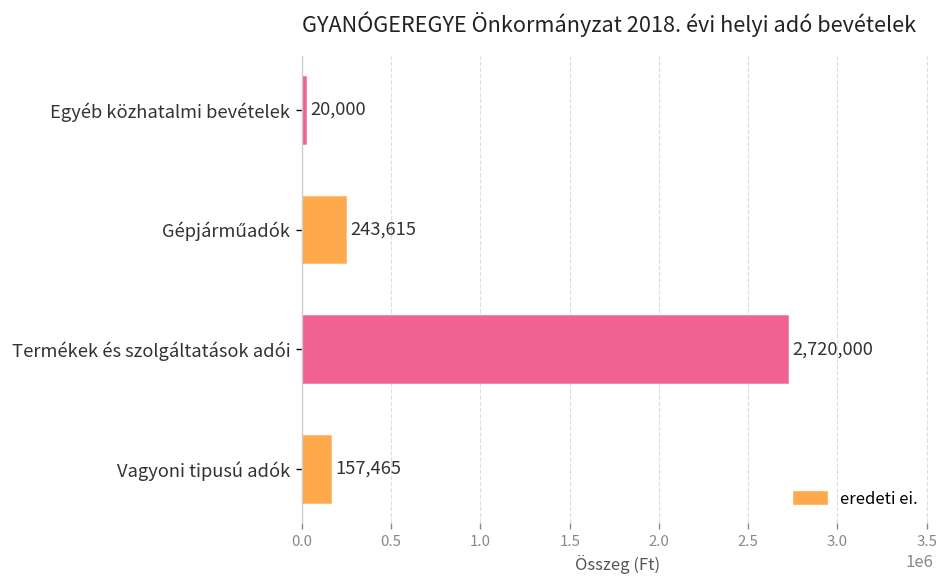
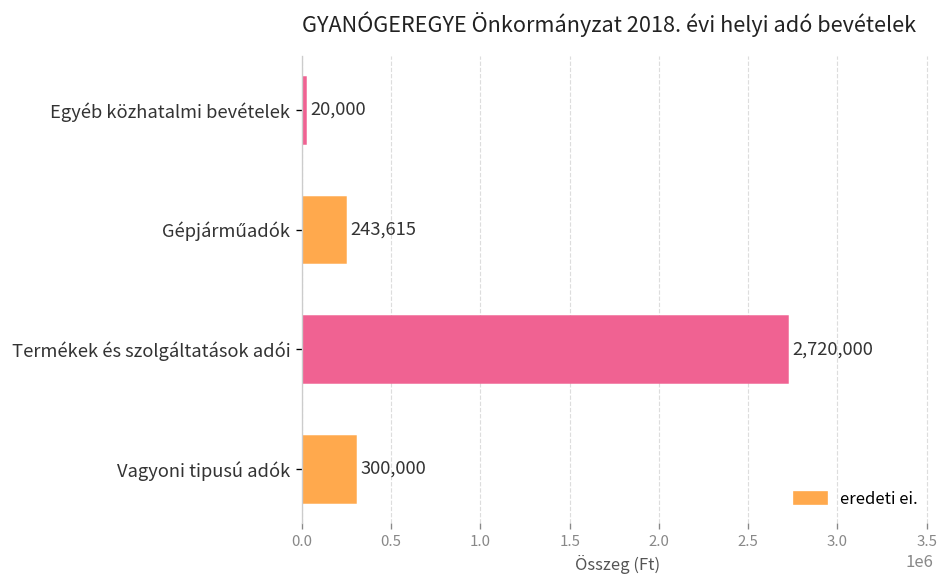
  {
    "Egyéb közhatalmi bevételek": "20,000",
    "Gépjárműadók": "243,615",
    "Termékek és szolgáltatások adói": "2,720,000",
-   "Vagyoni tipusú adók": "157,465"
+   "Vagyoni tipusú adók": "300,000"
  }
